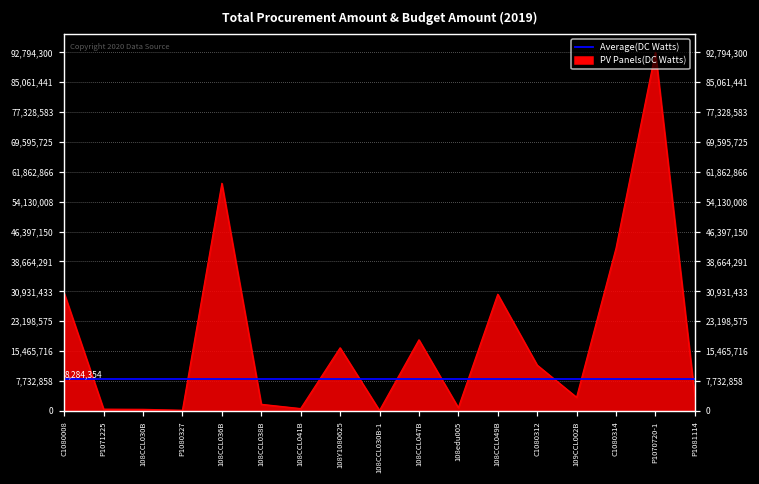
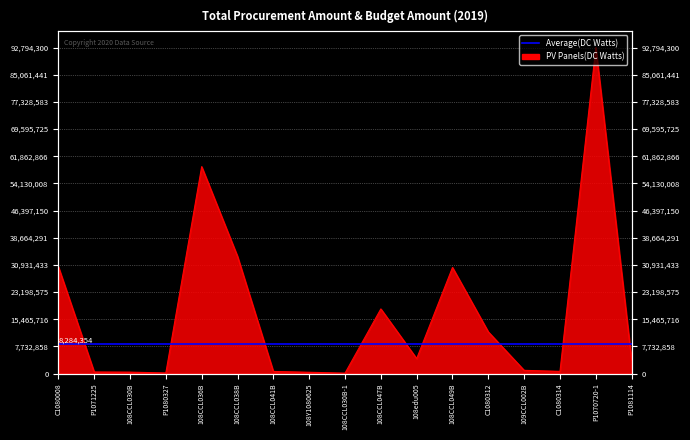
  {
    "C1080008": "30,000,000",
    "P1071225": "0",
    "108CCL030B": "0",
    "P1080327": "0",
    "108CCL036B": "59,000,000",
-   "108CCL038B": "2,000,000",
+   "108CCL038B": "33,000,000",
    "108CCL041B": "1,000,000",
-   "108Y1080625": "16,000,000",
+   "108Y1080625": "0",
    "108CCL030B-1": "0",
    "108CCL047B": "18,000,000",
-   "108edu005": "1,000,000",
+   "108edu005": "4,000,000",
    "108CCL049B": "30,000,000",
    "C1080312": "12,000,000",
-   "109CCL002B": "4,000,000",
-   "C1080314": "42,000,000",
+   "109CCL002B": "1,000,000",
+   "C1080314": "1,000,000",
    "P1081114": "4,000,000"
  }
